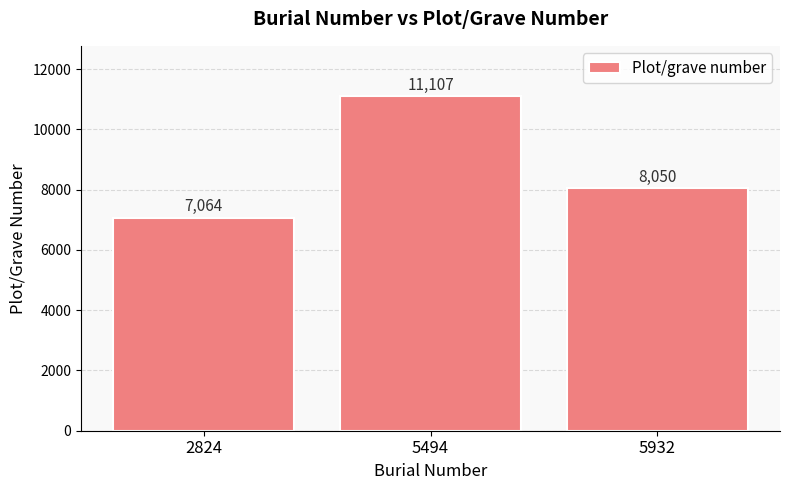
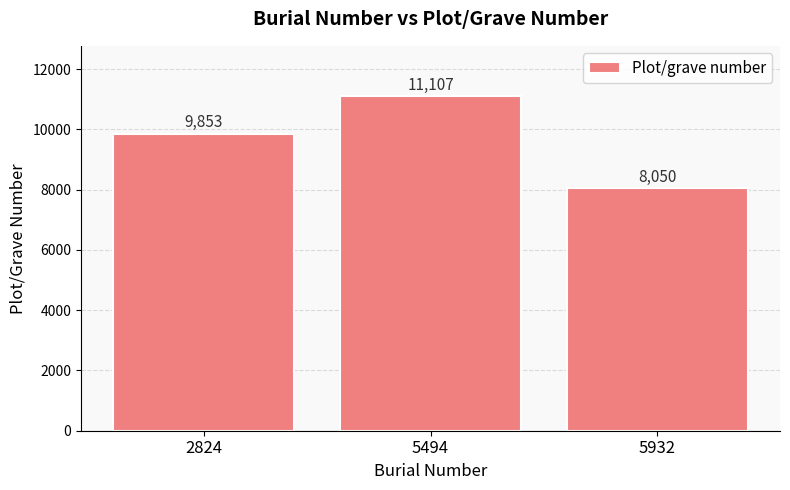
  {
-   "2824": "7,064",
+   "2824": "9,853",
    "5494": "11,107",
    "5932": "8,050"
  }
